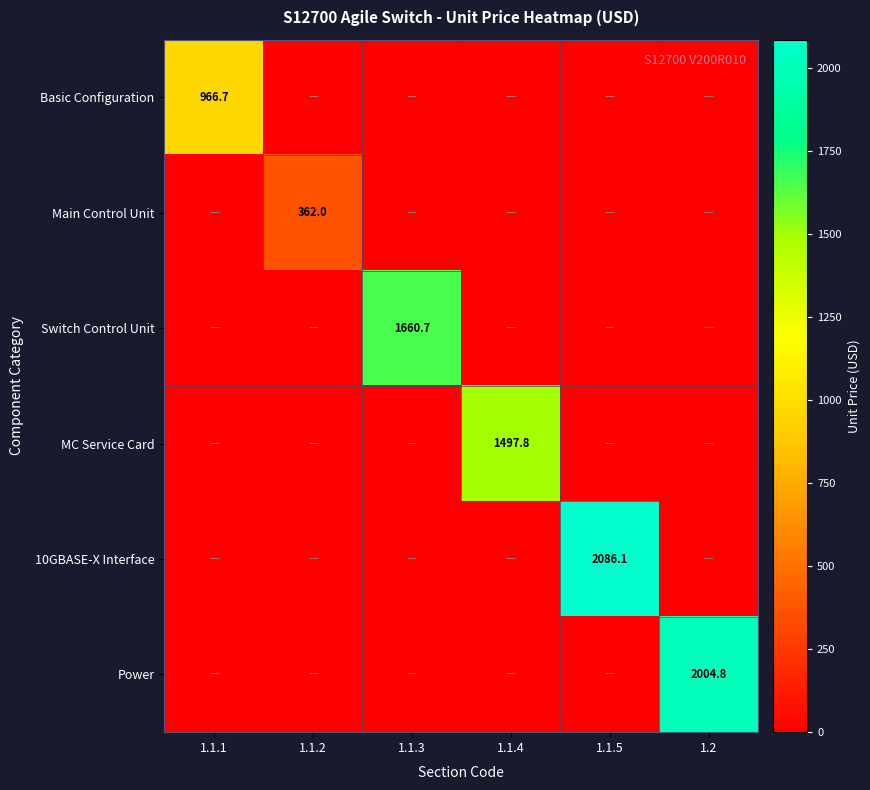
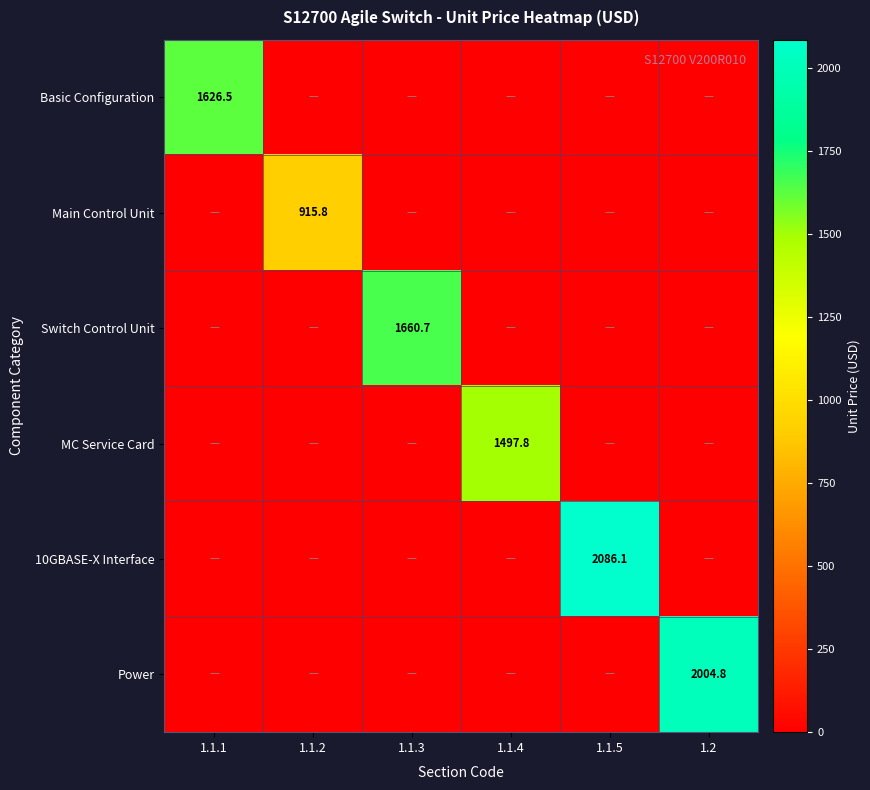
  {
    "Basic Configuration": {
-     "1.1.1": 966.7
+     "1.1.1": 1626.5
    },
    "Main Control Unit": {
-     "1.1.2": 362.0
+     "1.1.2": 915.8
    },
    "Switch Control Unit": {
      "1.1.3": 1660.7
    },
    "MC Service Card": {
      "1.1.4": 1497.8
    },
    "10GBASE-X Interface": {
      "1.1.5": 2086.1
    },
    "Power": {
      "1.2": 2004.8
    }
  }
